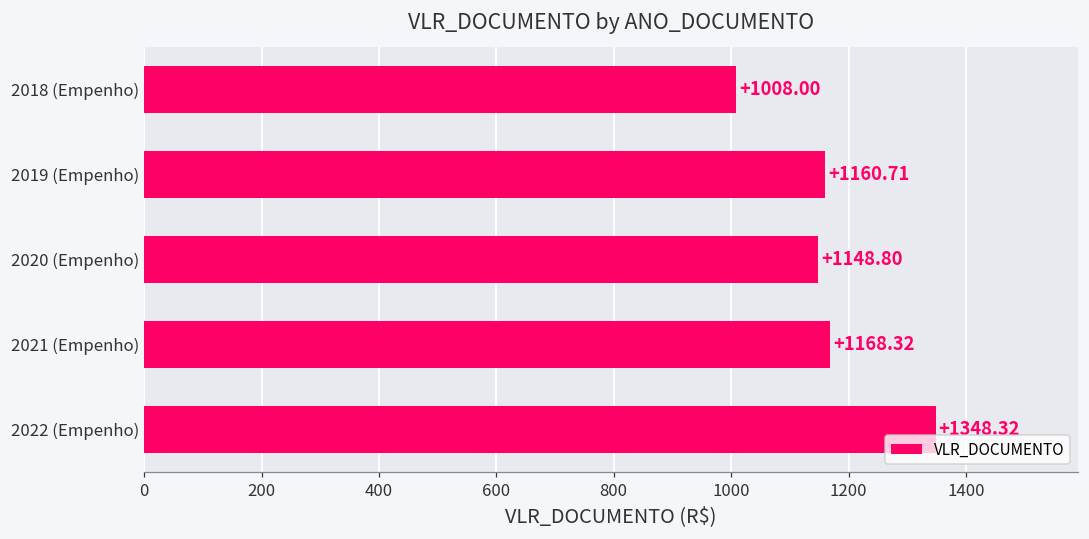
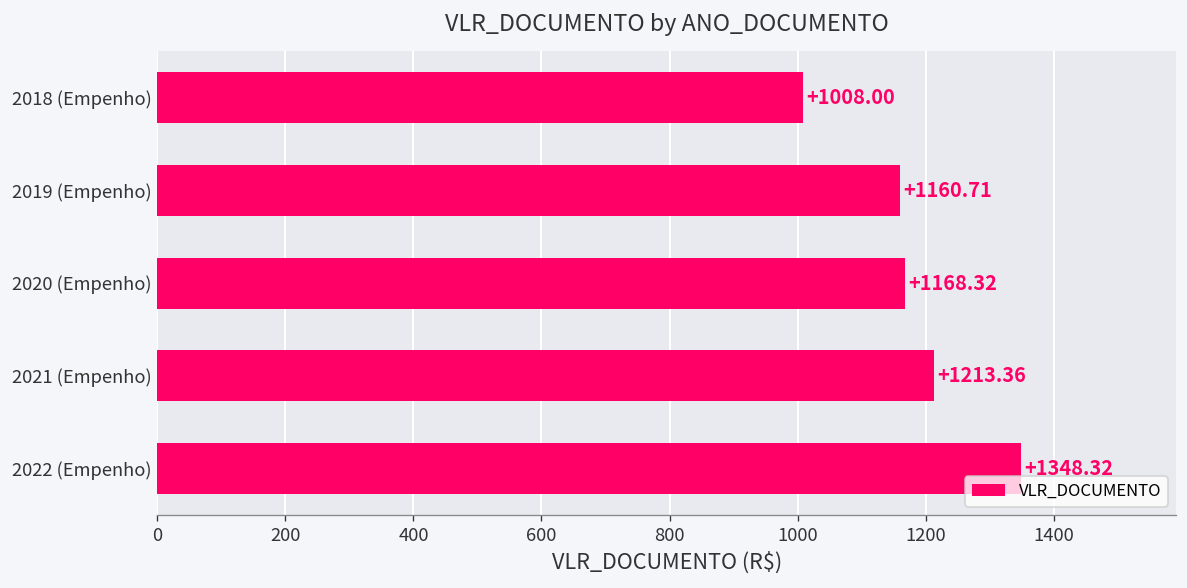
  {
    "2018 (Empenho)": "+1008.00",
    "2019 (Empenho)": "+1160.71",
-   "2020 (Empenho)": "+1148.80",
-   "2021 (Empenho)": "+1168.32"
+   "2020 (Empenho)": "+1168.32",
+   "2021 (Empenho)": "+1213.36"
  }
